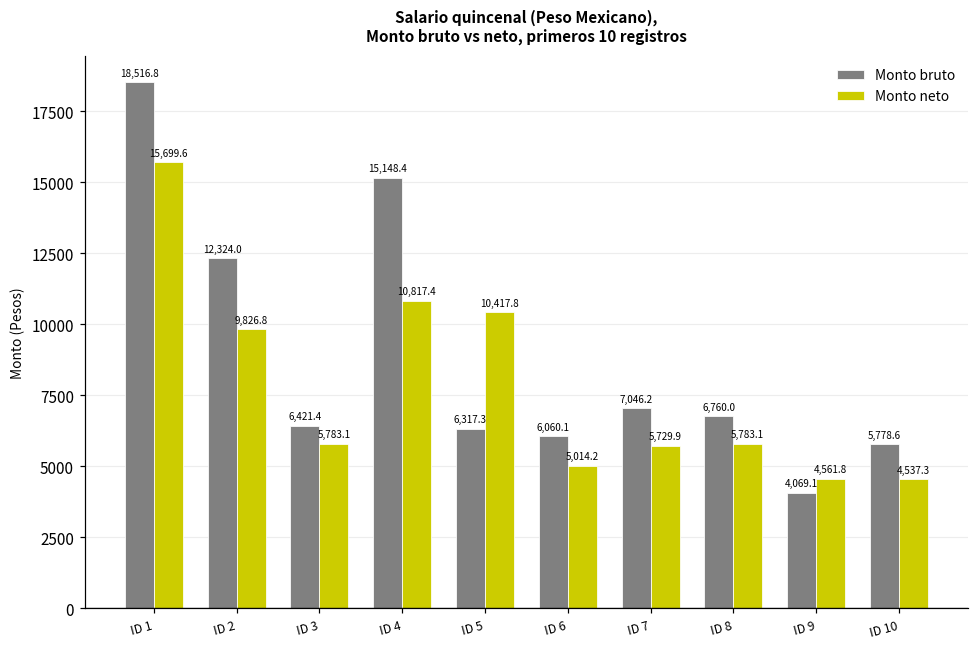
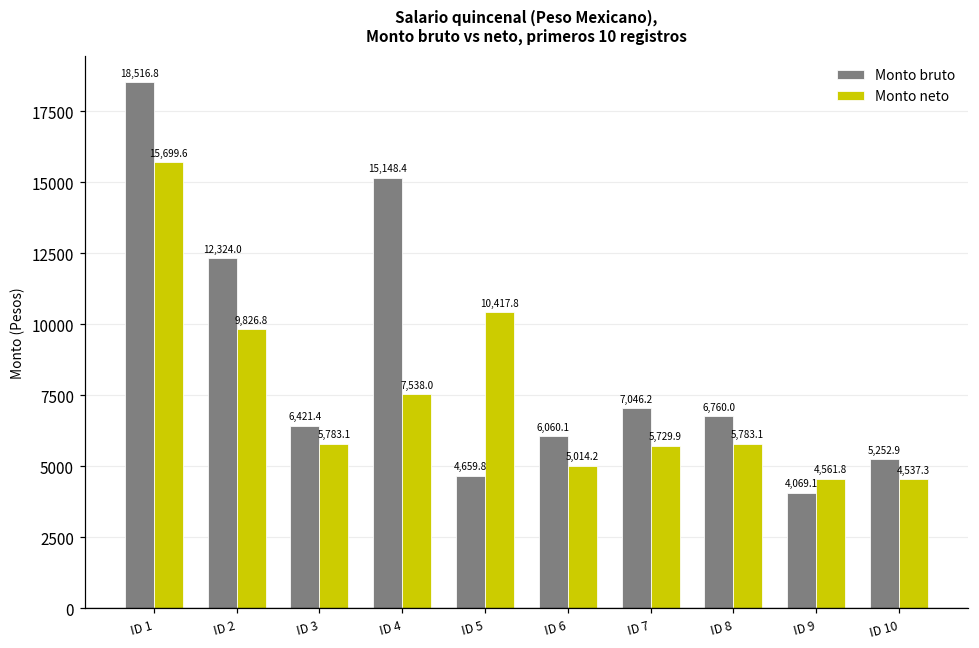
  {
    "Monto bruto": {
      "ID 1": "18,516.8",
      "ID 2": "12,324.0",
      "ID 3": "6,421.4",
      "ID 4": "15,148.4",
-     "ID 5": "6,317.3",
+     "ID 5": "4,659.8",
      "ID 6": "6,060.1",
      "ID 7": "7,046.2",
      "ID 8": "6,760.0",
      "ID 9": "4,069.1",
-     "ID 10": "5,778.6"
+     "ID 10": "5,252.9"
    },
    "Monto neto": {
      "ID 1": "15,699.6",
      "ID 2": "9,826.8",
      "ID 3": "5,783.1",
-     "ID 4": "10,817.4",
+     "ID 4": "7,538.0",
      "ID 5": "10,417.8",
      "ID 6": "5,014.2",
      "ID 7": "5,729.9",
      "ID 8": "5,783.1",
      "ID 9": "4,561.8",
      "ID 10": "4,537.3"
    }
  }
